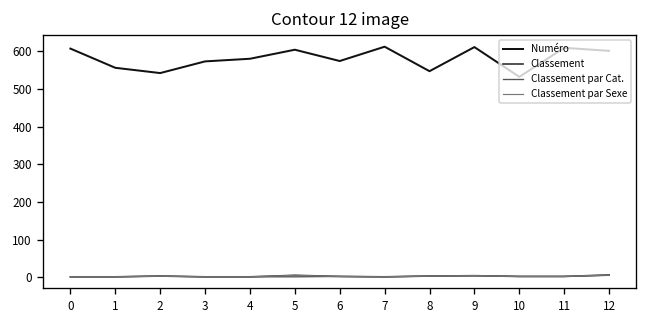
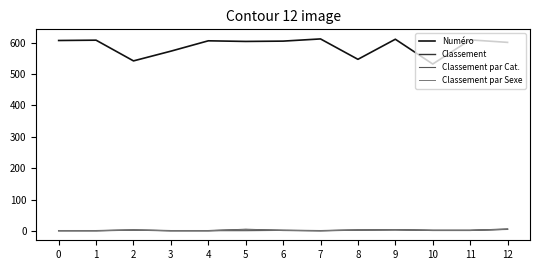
  {
    "Numéro": {
      "0": 610,
-     "1": 560,
+     "1": 610,
      "2": 540,
      "3": 570,
-     "4": 580,
+     "4": 610,
      "5": 600,
-     "6": 570,
+     "6": 610,
      "7": 610,
      "8": 550,
      "9": 610
    }
  }
